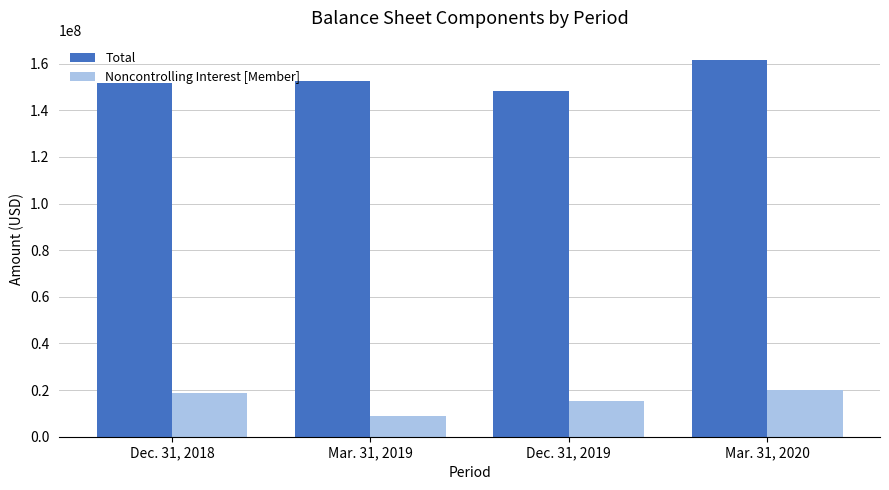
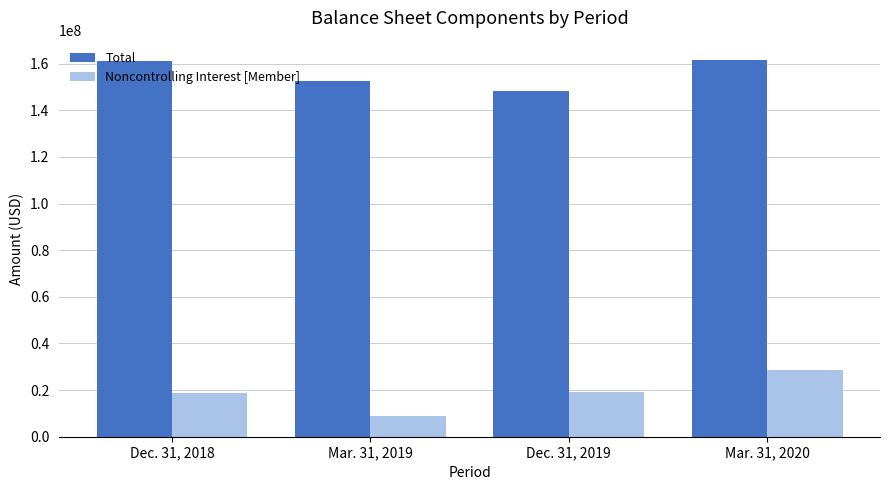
  {
    "Total": {
-     "Dec. 31, 2018": 152000000,
+     "Dec. 31, 2018": 161000000,
      "Mar. 31, 2019": 152000000,
      "Dec. 31, 2019": 148000000,
      "Mar. 31, 2020": 162000000
    },
    "Noncontrolling Interest [Member]": {
      "Dec. 31, 2018": 19000000,
      "Mar. 31, 2019": 9000000,
-     "Dec. 31, 2019": 15000000,
-     "Mar. 31, 2020": 20000000
+     "Dec. 31, 2019": 19000000,
+     "Mar. 31, 2020": 29000000
    }
  }
